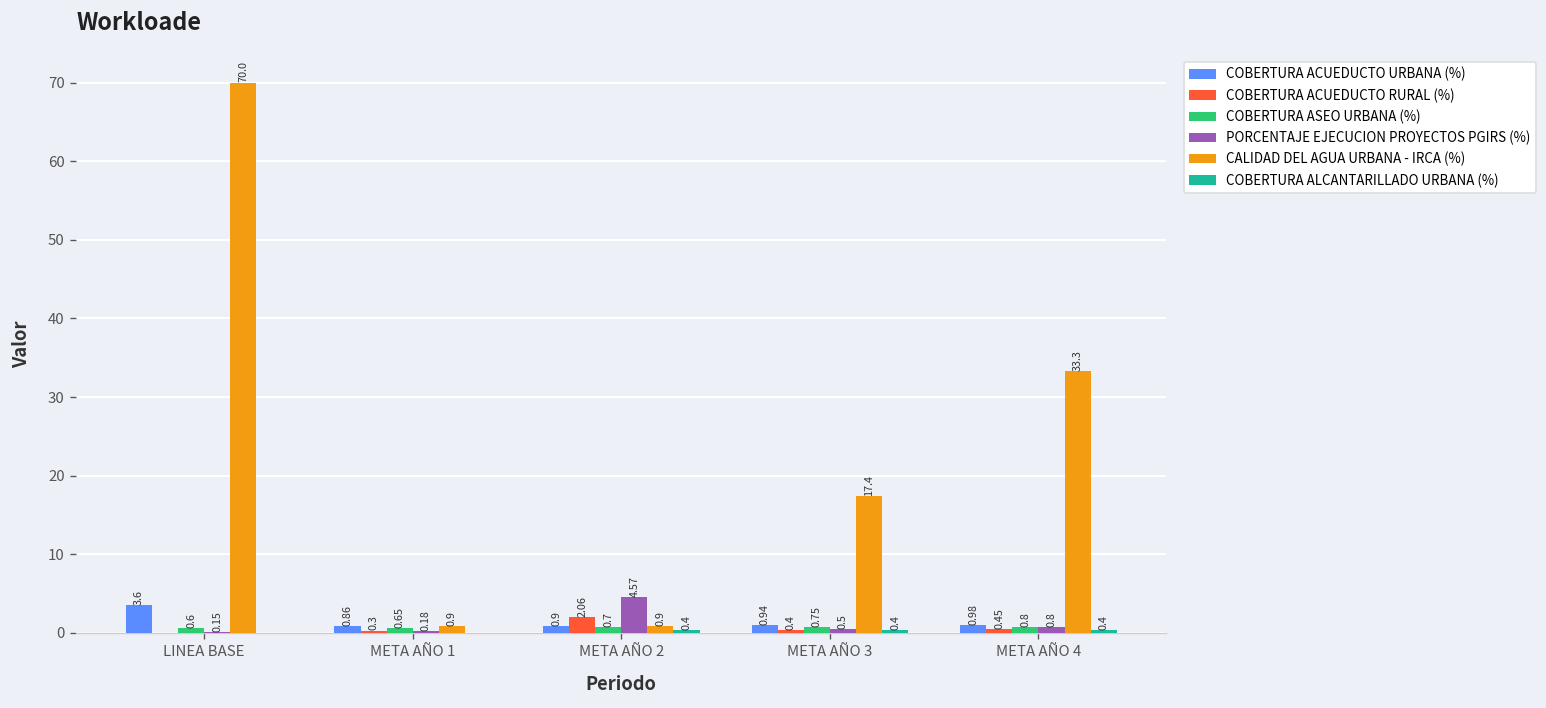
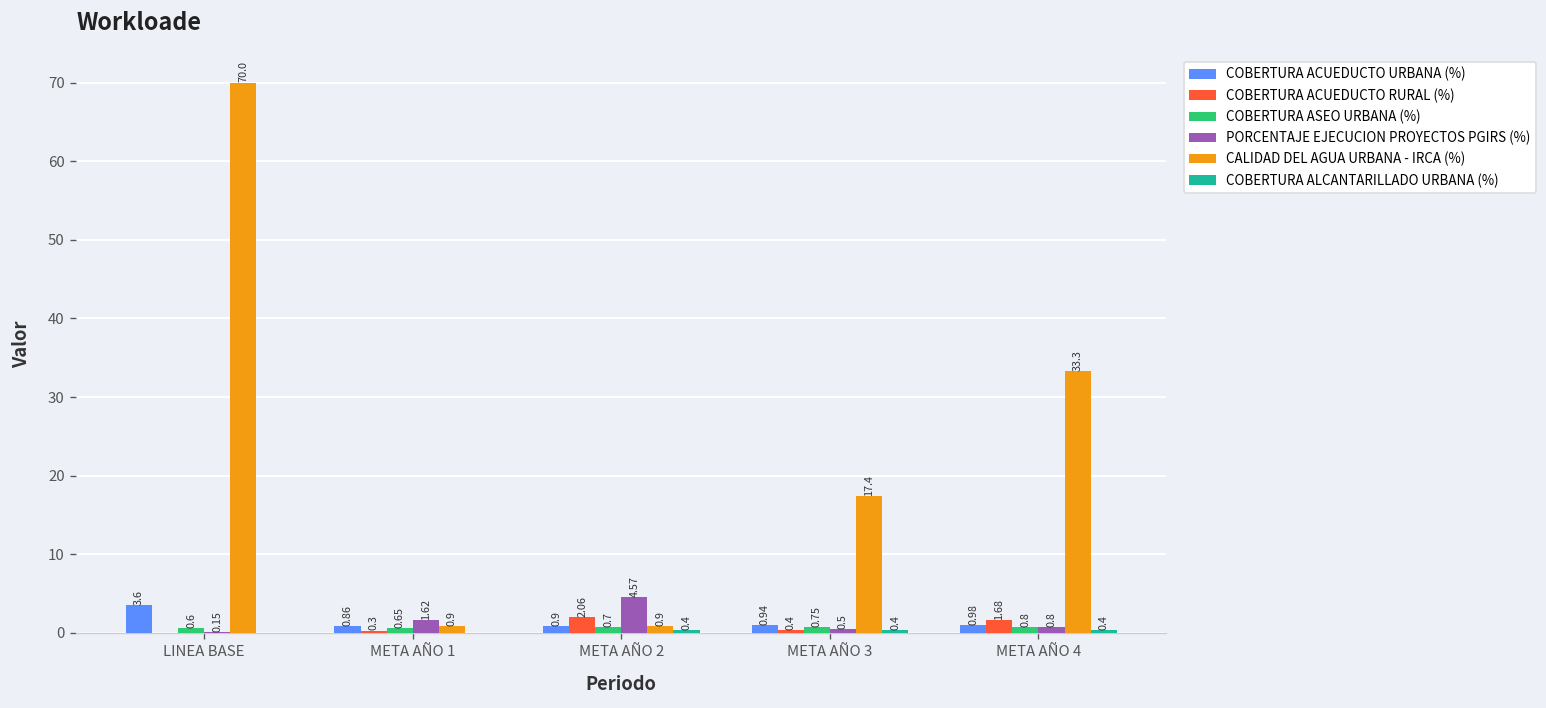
  {
    "COBERTURA ACUEDUCTO URBANA (%)": {
      "LINEA BASE": 3.6,
      "META AÑO 1": 0.86,
      "META AÑO 2": 0.9,
      "META AÑO 3": 0.94,
      "META AÑO 4": 0.98
    },
    "COBERTURA ACUEDUCTO RURAL (%)": {
      "META AÑO 1": 0.3,
      "META AÑO 2": 2.06,
      "META AÑO 3": 0.4,
-     "META AÑO 4": 0.45
+     "META AÑO 4": 1.68
    },
    "PORCENTAJE EJECUCION PROYECTOS PGIRS (%)": {
      "LINEA BASE": 0.15,
-     "META AÑO 1": 0.18,
+     "META AÑO 1": 1.62,
      "META AÑO 2": 4.57,
      "META AÑO 3": 0.5,
      "META AÑO 4": 0.8
    },
    "CALIDAD DEL AGUA URBANA - IRCA (%)": {
      "LINEA BASE": 70.0,
      "META AÑO 1": 0.9,
      "META AÑO 2": 0.9,
      "META AÑO 3": 17.4,
      "META AÑO 4": 33.3
    }
  }
